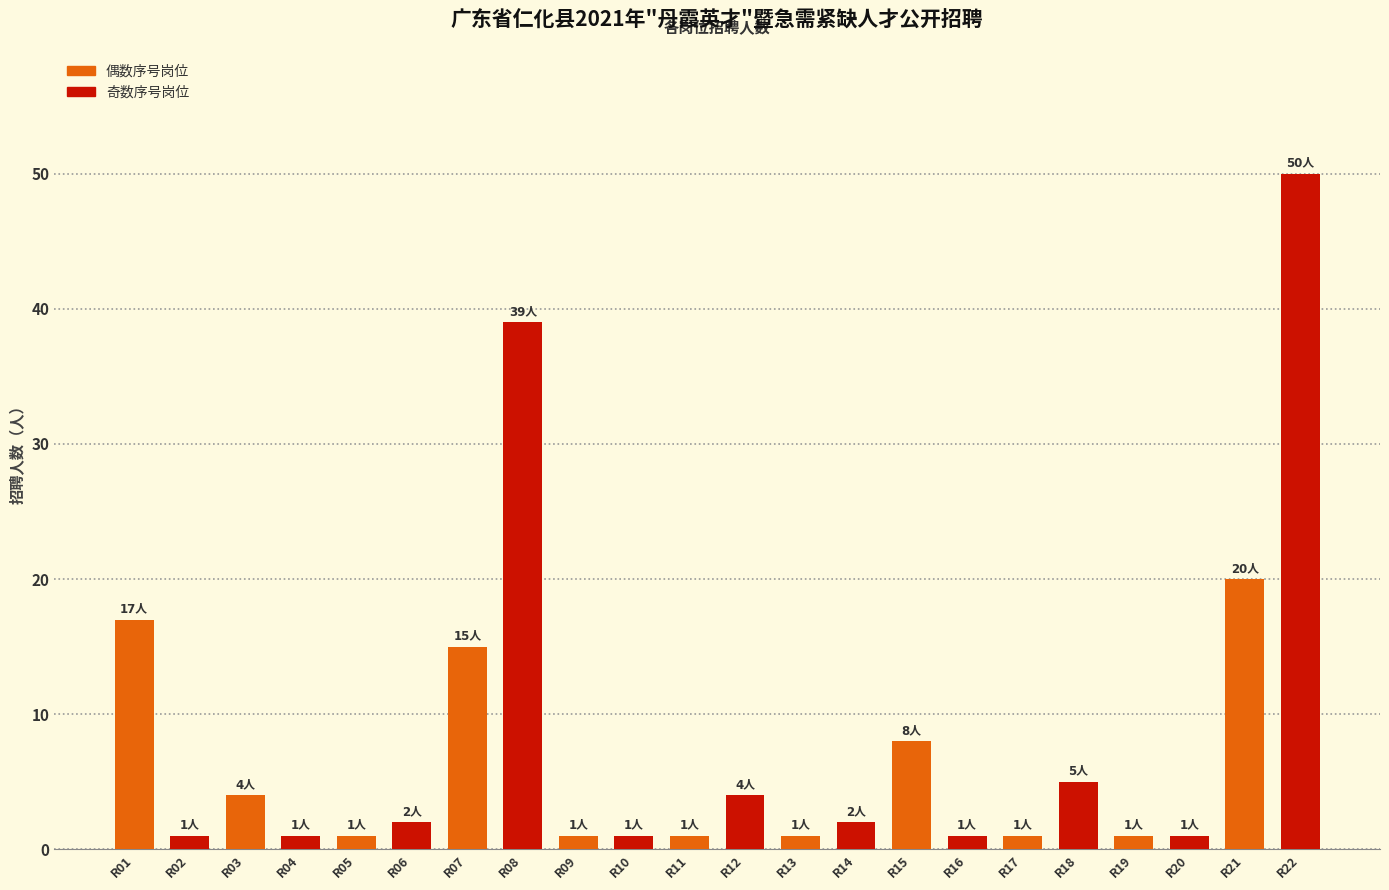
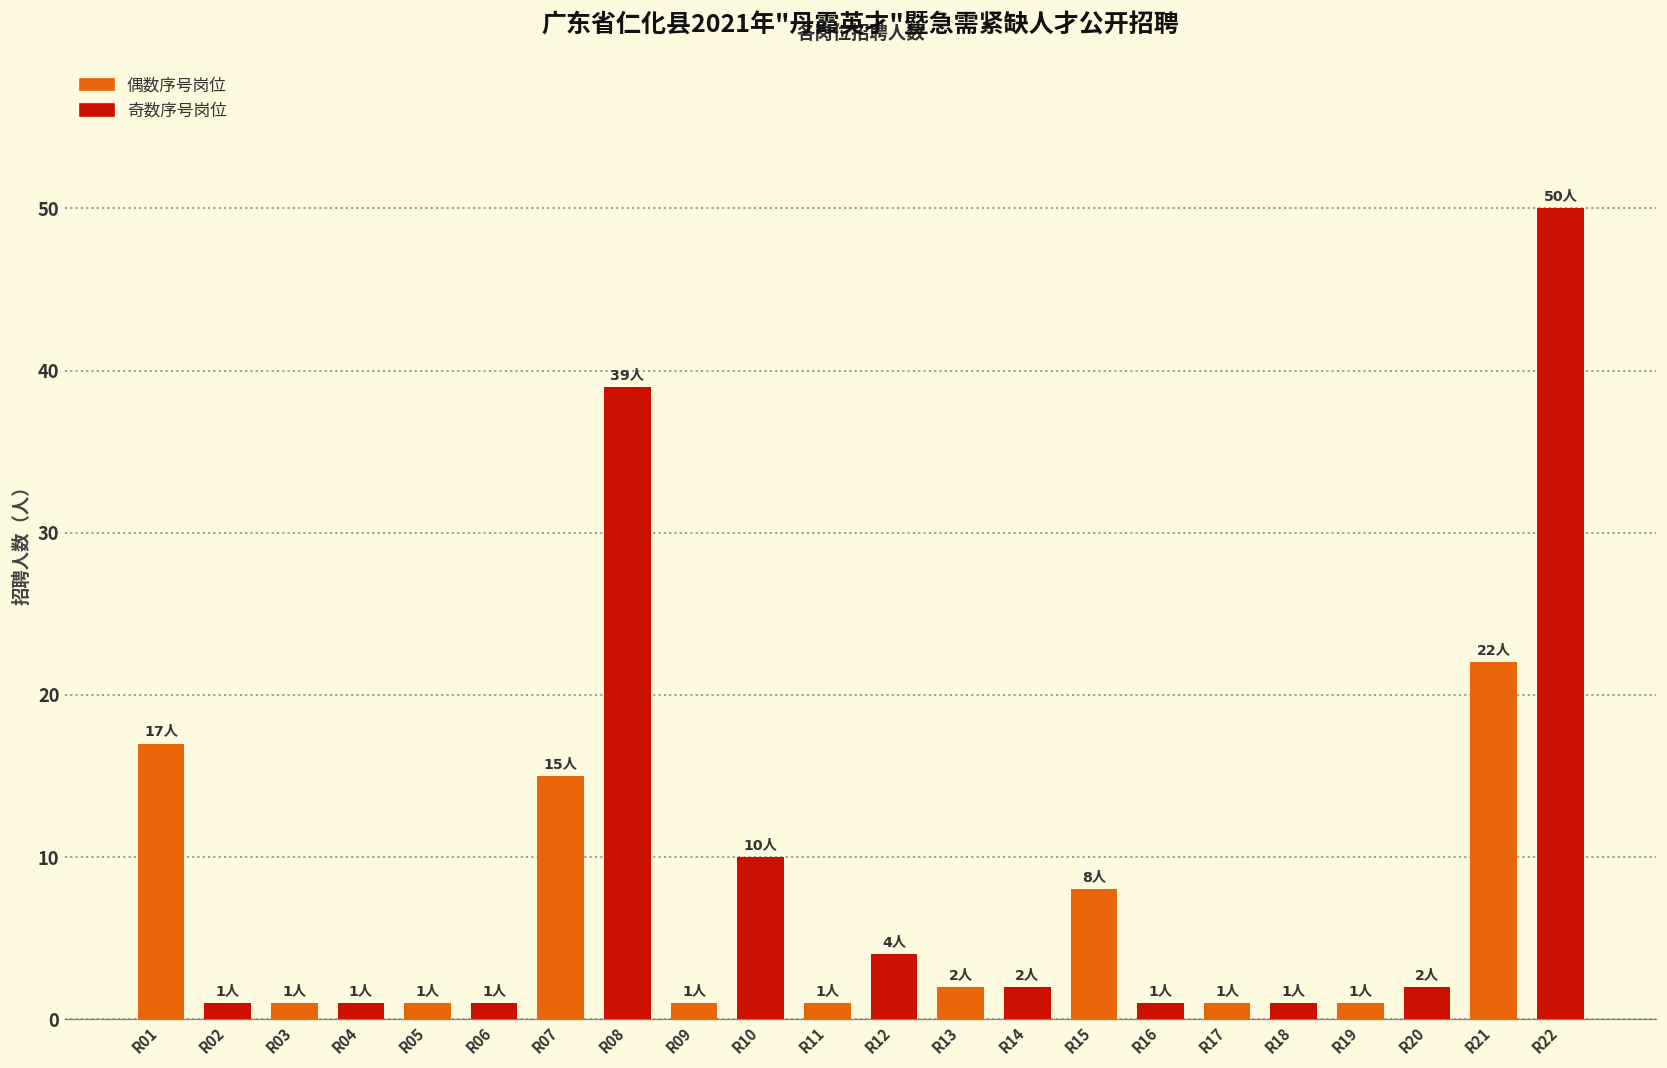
  {
    "R01": "17人",
    "R02": "1人",
-   "R03": "4人",
+   "R03": "1人",
    "R04": "1人",
    "R05": "1人",
-   "R06": "2人",
+   "R06": "1人",
    "R07": "15人",
    "R08": "39人",
    "R09": "1人",
-   "R10": "1人",
+   "R10": "10人",
    "R11": "1人",
    "R12": "4人",
-   "R13": "1人",
+   "R13": "2人",
    "R14": "2人",
    "R15": "8人",
    "R16": "1人",
    "R17": "1人",
-   "R18": "5人",
+   "R18": "1人",
    "R19": "1人",
-   "R20": "1人",
-   "R21": "20人",
+   "R20": "2人",
+   "R21": "22人",
    "R22": "50人"
  }
